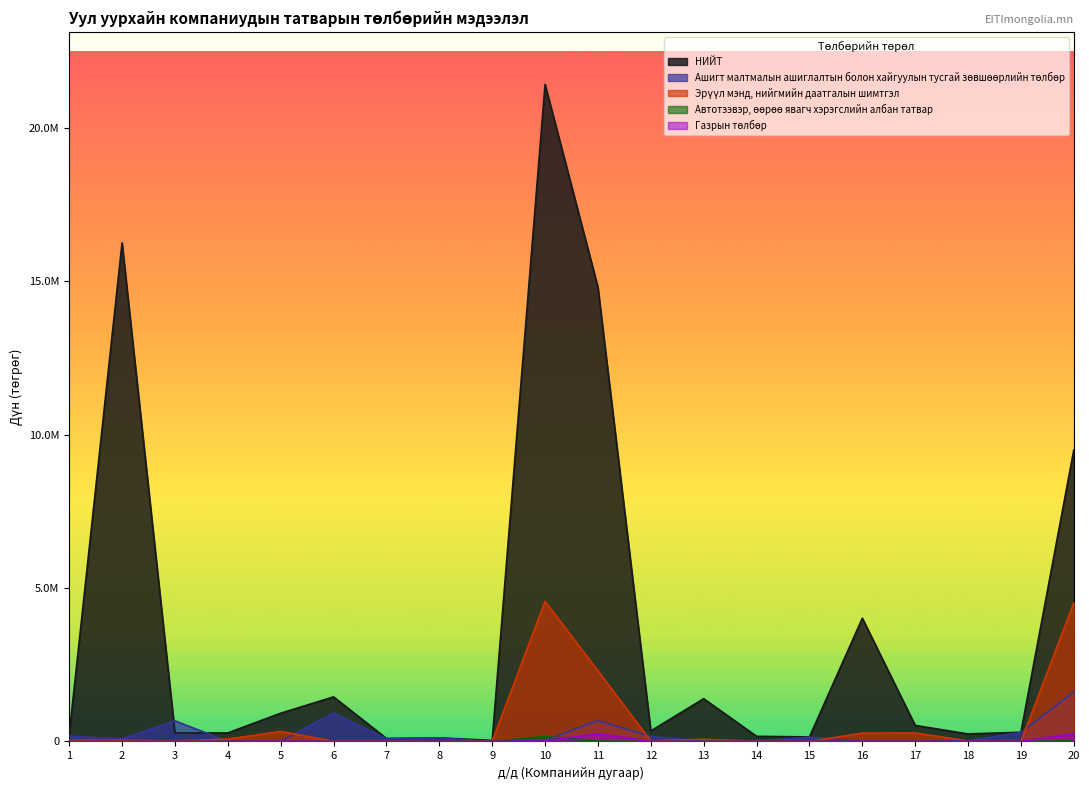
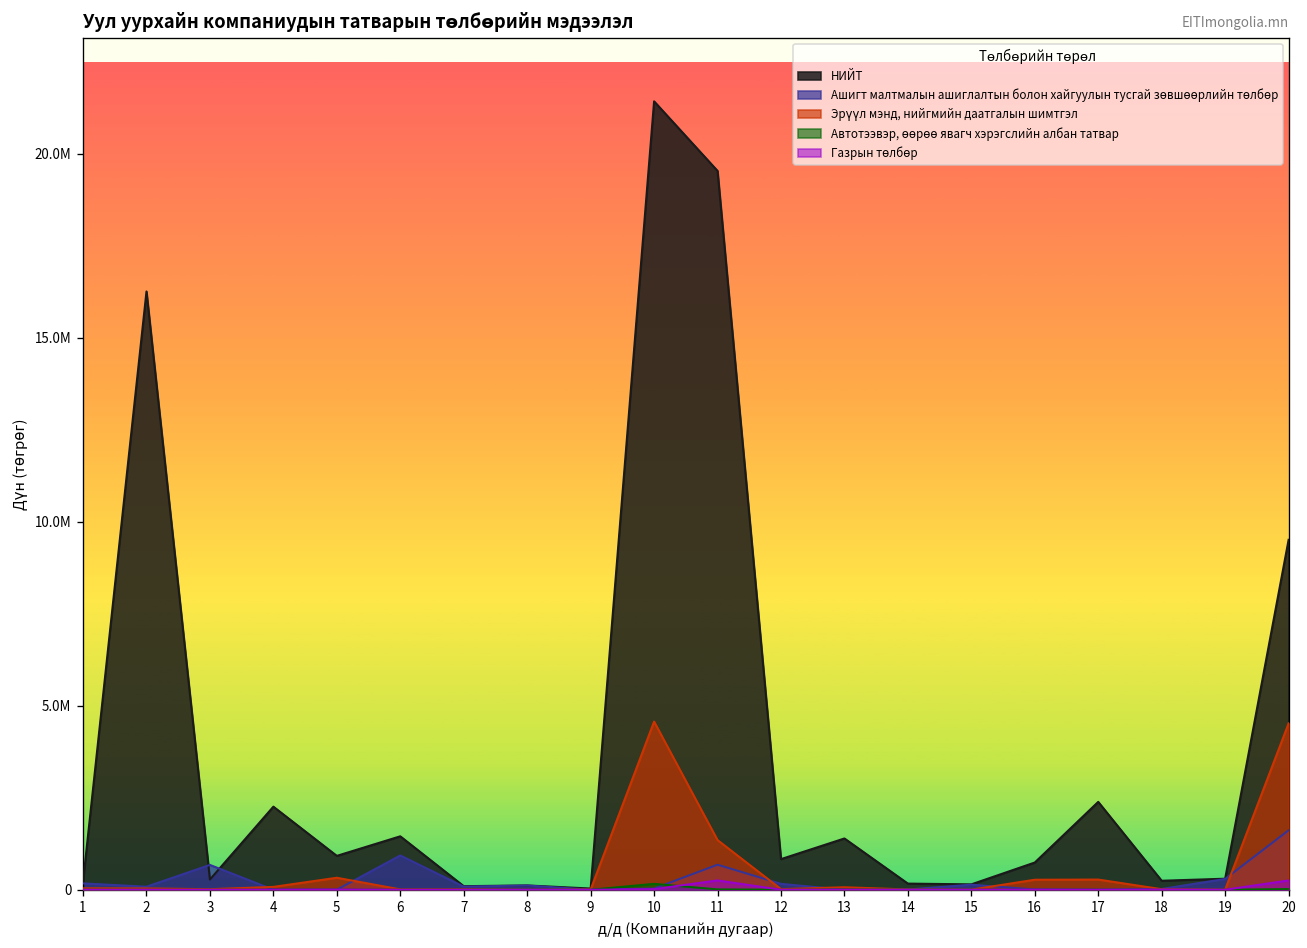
  {
    "НИЙТ": {
      "2": 16300000,
      "3": 300000,
-     "4": 300000,
+     "4": 2300000,
      "5": 900000,
      "6": 1500000,
      "10": 21400000,
-     "11": 14800000,
-     "12": 300000,
+     "11": 19500000,
+     "12": 800000,
      "13": 1400000,
      "14": 200000,
-     "16": 4000000,
-     "17": 500000,
+     "16": 700000,
+     "17": 2400000,
      "18": 200000,
      "20": 9500000
    },
    "Ашигт малтмалын ашиглалтын болон хайгуулын тусгай зөвшөөрлийн төлбөр": {
      "3": 700000,
      "6": 900000,
      "11": 700000,
      "12": 200000,
      "20": 1600000
    },
    "Эрүүл мэнд, нийгмийн даатгалын шимтгэл": {
      "5": 300000,
      "10": 4600000,
-     "11": 2300000,
+     "11": 1400000,
      "16": 300000,
      "17": 300000,
      "20": 4500000
    },
    "Автотээвэр, өөрөө явагч хэрэгслийн албан татвар": {
      "10": 200000,
      "11": 0,
      "20": 0
    },
    "Газрын төлбөр": {
      "11": 300000,
      "20": 300000
    }
  }
